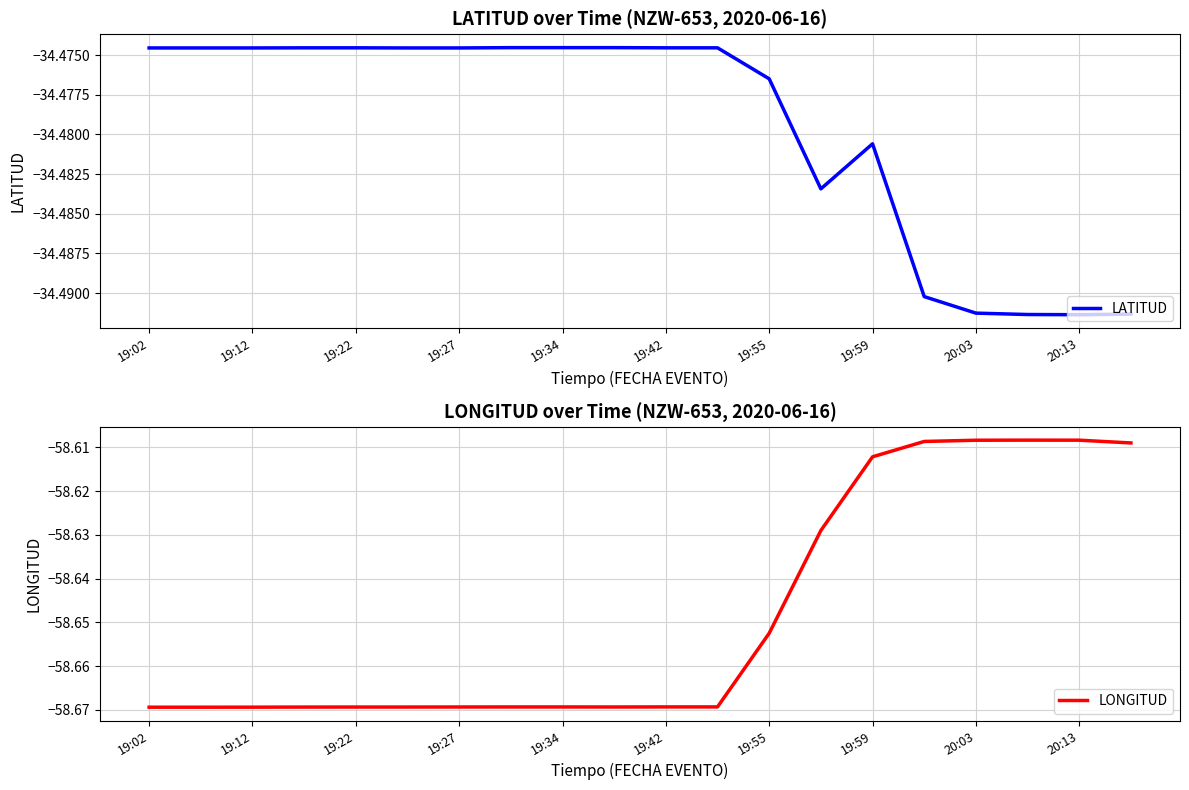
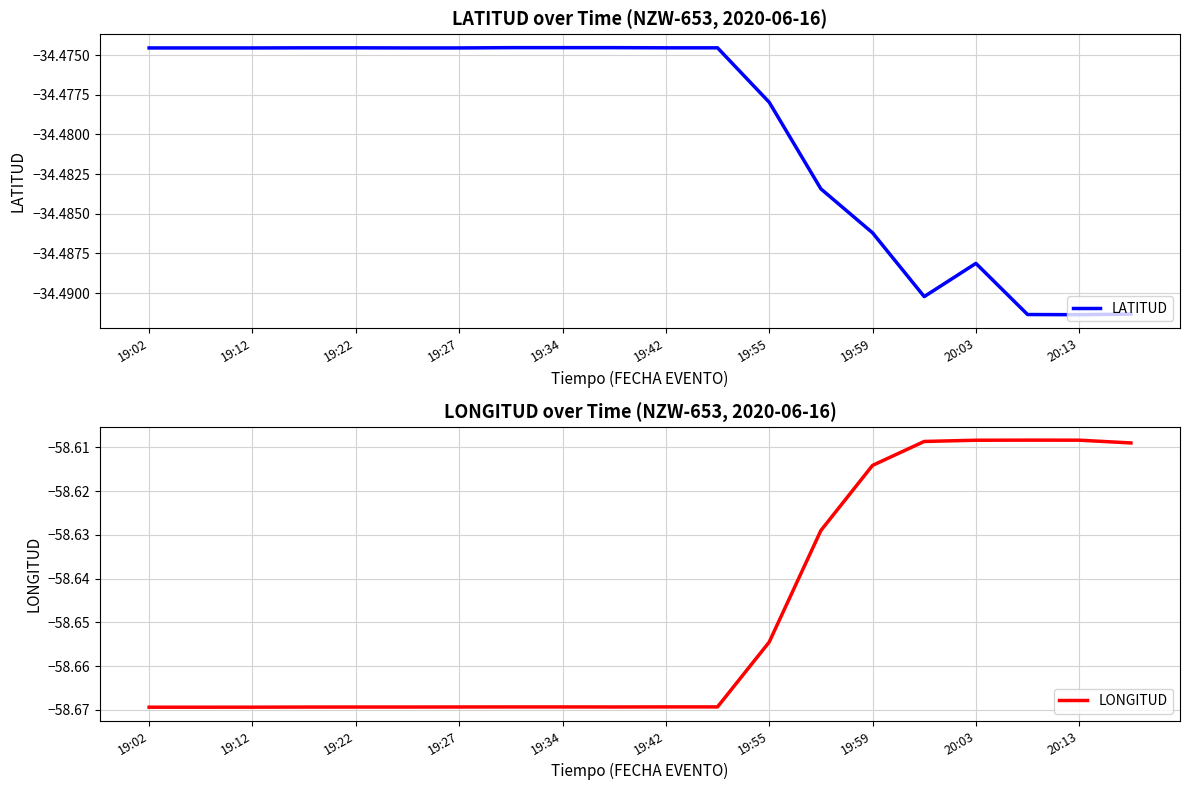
  {
    "LATITUD over Time (NZW-653, 2020-06-16)": {
      "19:02": -34.4745,
      "19:12": -34.4745,
      "19:22": -34.4745,
      "19:27": -34.4745,
      "19:34": -34.4745,
      "19:42": -34.4745,
-     "19:55": -34.4765,
-     "19:59": -34.4806,
-     "20:03": -34.4913
+     "19:55": -34.4780,
+     "19:59": -34.4862,
+     "20:03": -34.4881
    },
    "LONGITUD over Time (NZW-653, 2020-06-16)": {
      "19:02": -58.669,
      "19:12": -58.669,
      "19:22": -58.669,
      "19:27": -58.669,
      "19:34": -58.669,
      "19:42": -58.669,
-     "19:55": -58.652,
-     "19:59": -58.612,
+     "19:55": -58.655,
+     "19:59": -58.614,
      "20:03": -58.608,
      "20:13": -58.608
    }
  }
